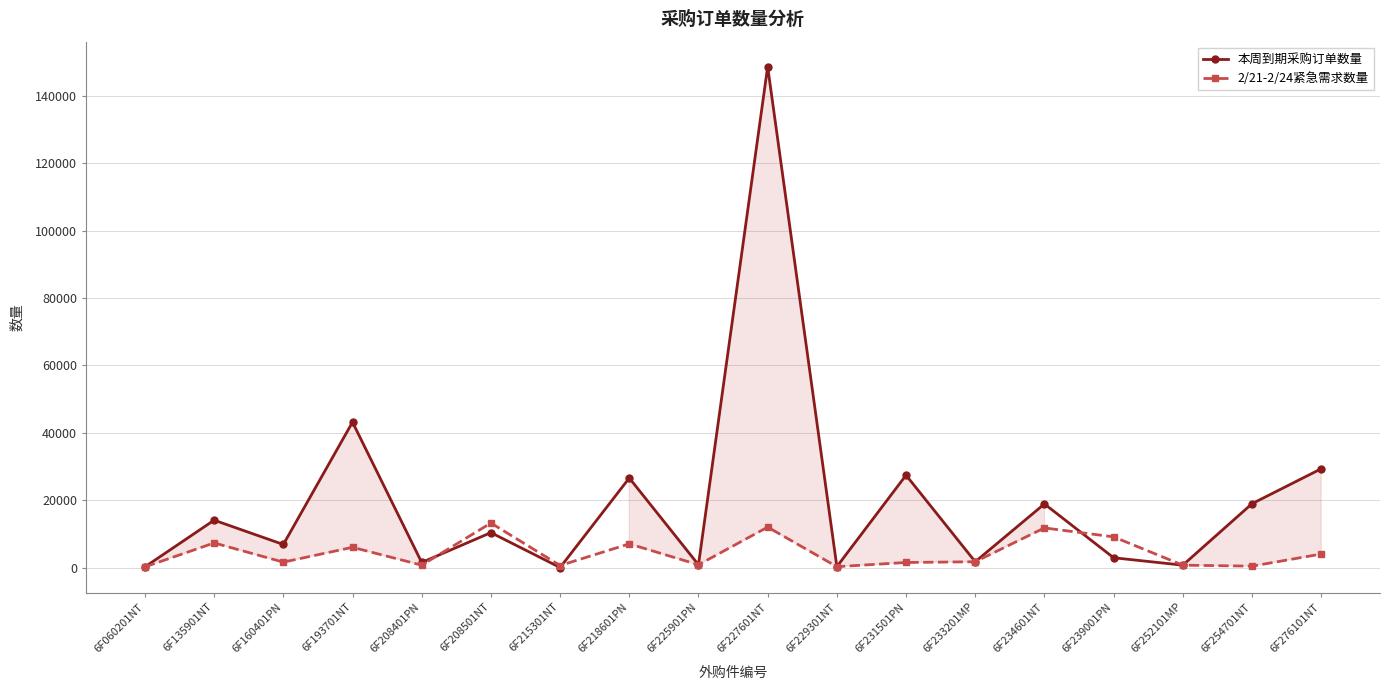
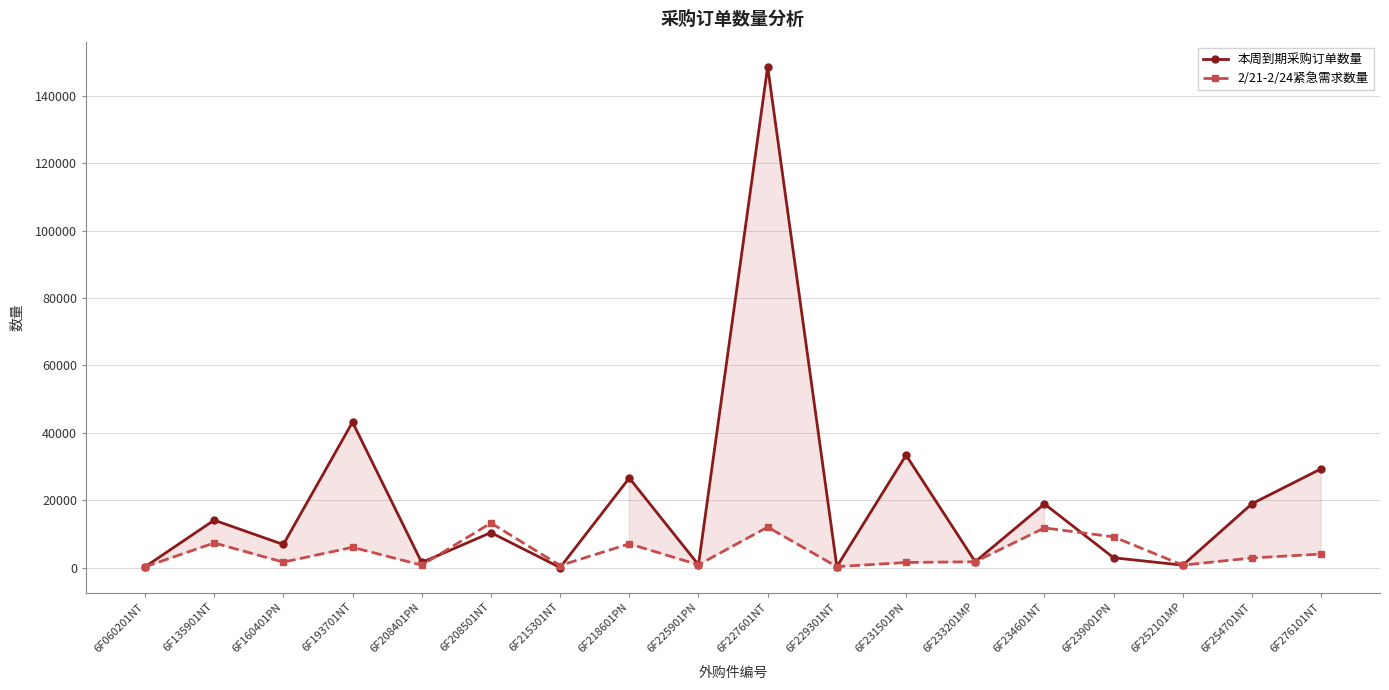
  {
    "本周到期采购订单数量": {
      "6F135901NT": 14000,
      "6F160401PN": 7000,
      "6F193701NT": 43000,
      "6F208401PN": 1000,
      "6F208501NT": 10000,
      "6F218601PN": 27000,
      "6F227601NT": 149000,
-     "6F231501PN": 27000,
+     "6F231501PN": 33000,
      "6F234601NT": 19000,
      "6F239001PN": 3000,
      "6F254701NT": 19000,
      "6F276101NT": 29000
    },
    "2/21-2/24紧急需求数量": {
      "6F135901NT": 7000,
      "6F160401PN": 2000,
      "6F193701NT": 6000,
      "6F208401PN": 1000,
      "6F208501NT": 13000,
      "6F218601PN": 7000,
      "6F227601NT": 12000,
      "6F231501PN": 2000,
      "6F234601NT": 12000,
      "6F239001PN": 9000,
-     "6F254701NT": 0,
+     "6F254701NT": 3000,
      "6F276101NT": 4000
    }
  }
